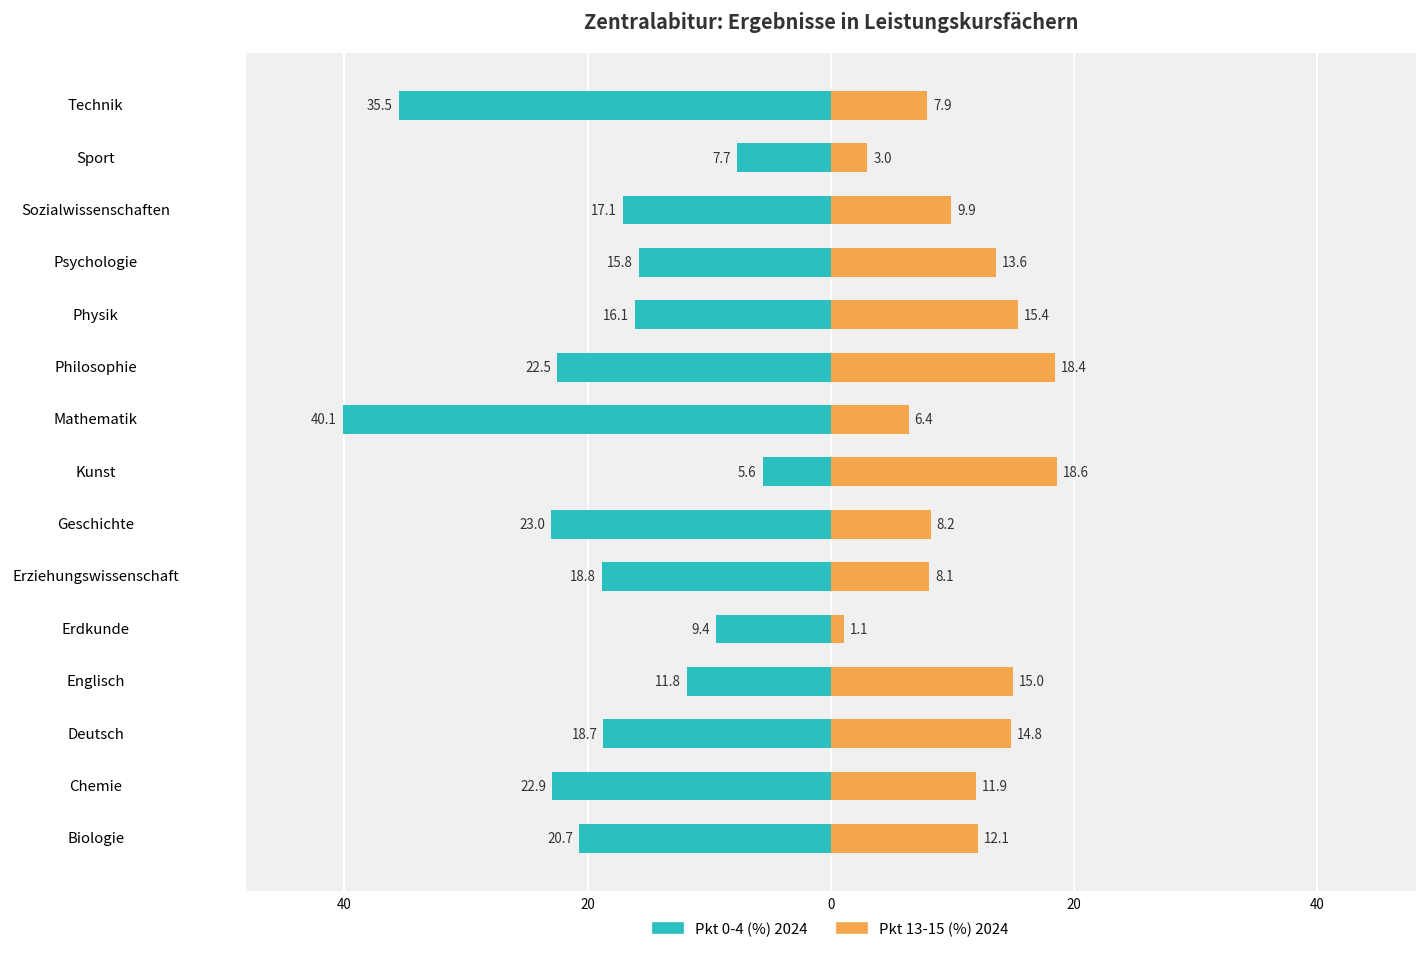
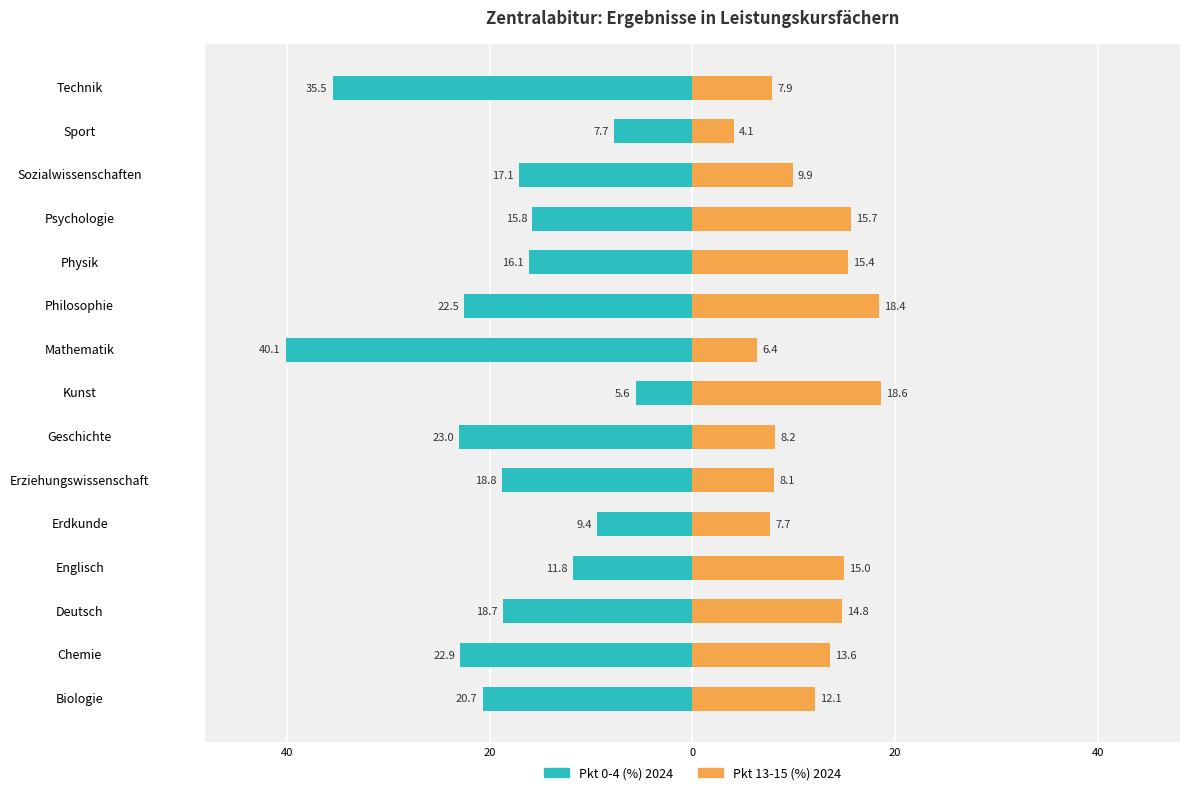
  {
    "Pkt 13-15 (%) 2024": {
      "Technik": 7.9,
-     "Sport": 3.0,
+     "Sport": 4.1,
      "Sozialwissenschaften": 9.9,
-     "Psychologie": 13.6,
+     "Psychologie": 15.7,
      "Physik": 15.4,
      "Philosophie": 18.4,
      "Mathematik": 6.4,
      "Kunst": 18.6,
      "Geschichte": 8.2,
      "Erziehungswissenschaft": 8.1,
-     "Erdkunde": 1.1,
+     "Erdkunde": 7.7,
      "Englisch": 15.0,
      "Deutsch": 14.8,
-     "Chemie": 11.9,
+     "Chemie": 13.6,
      "Biologie": 12.1
    }
  }
